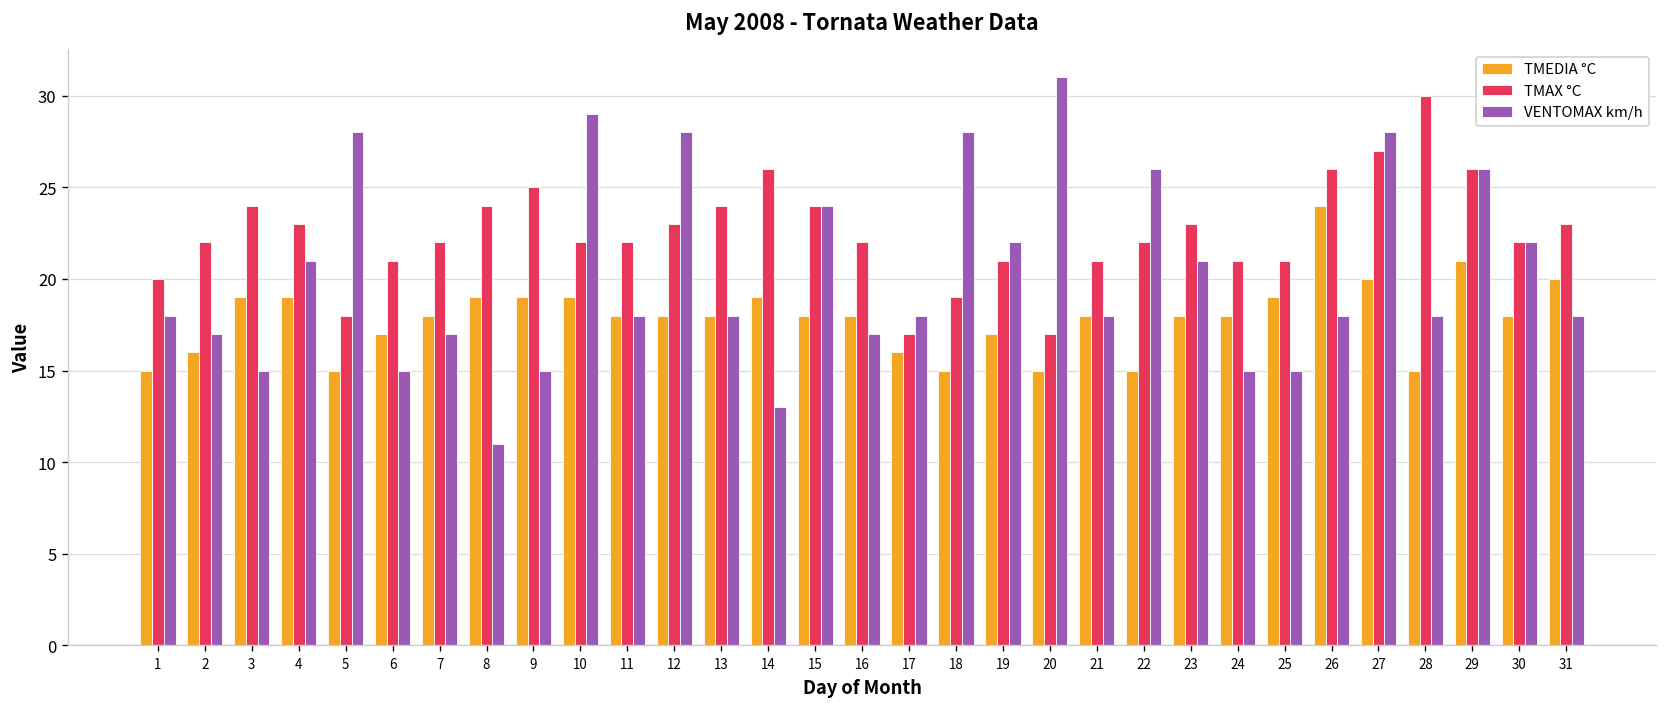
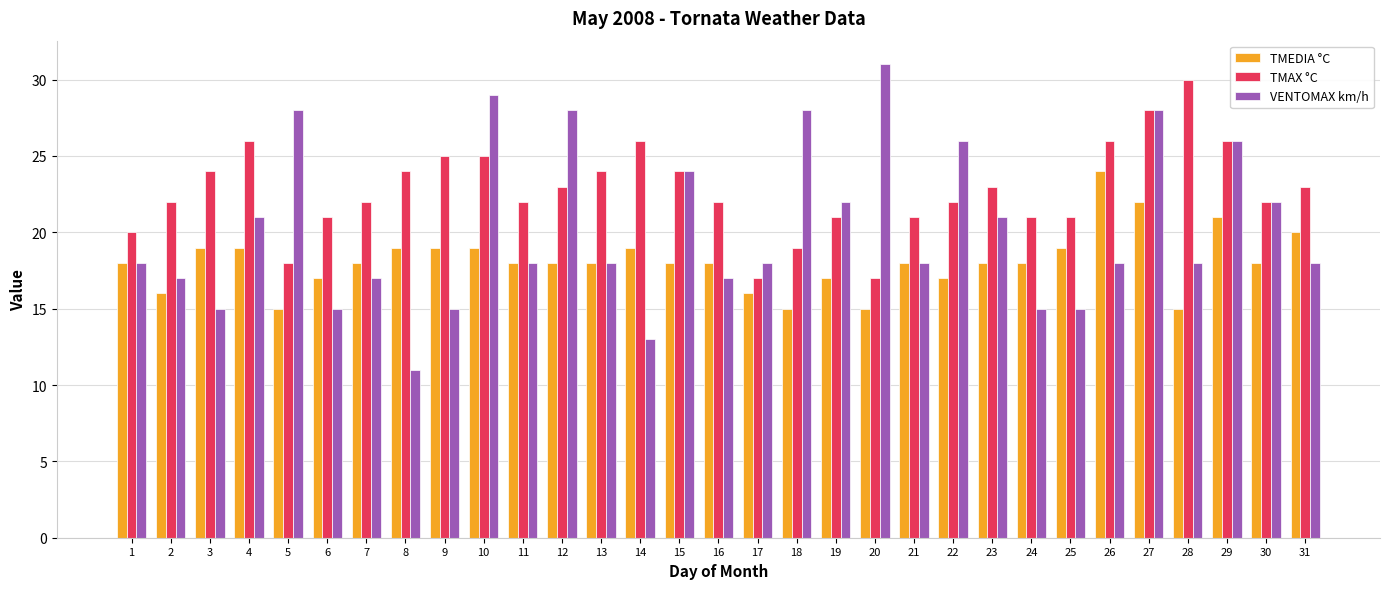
  {
    "TMEDIA °C": {
-     "1": 15,
+     "1": 18,
      "2": 16,
      "3": 19,
      "4": 19,
      "5": 15,
      "6": 17,
      "7": 18,
      "8": 19,
      "9": 19,
      "10": 19,
      "11": 18,
      "12": 18,
      "13": 18,
      "14": 19,
      "15": 18,
      "16": 18,
      "17": 16,
      "18": 15,
      "19": 17,
      "20": 15,
      "21": 18,
-     "22": 15,
+     "22": 17,
      "23": 18,
      "24": 18,
      "25": 19,
      "26": 24,
-     "27": 20,
+     "27": 22,
      "28": 15,
      "29": 21,
      "30": 18,
      "31": 20
    },
    "TMAX °C": {
      "1": 20,
      "2": 22,
      "3": 24,
-     "4": 23,
+     "4": 26,
      "5": 18,
      "6": 21,
      "7": 22,
      "8": 24,
      "9": 25,
-     "10": 22,
+     "10": 25,
      "11": 22,
      "12": 23,
      "13": 24,
      "14": 26,
      "15": 24,
      "16": 22,
      "17": 17,
      "18": 19,
      "19": 21,
      "20": 17,
      "21": 21,
      "22": 22,
      "23": 23,
      "24": 21,
      "25": 21,
      "26": 26,
-     "27": 27,
+     "27": 28,
      "28": 30,
      "29": 26,
      "30": 22,
      "31": 23
    },
    "VENTOMAX km/h": {
      "1": 18,
      "2": 17,
      "3": 15,
      "4": 21,
      "5": 28,
      "6": 15,
      "7": 17,
      "8": 11,
      "9": 15,
      "10": 29,
      "11": 18,
      "12": 28,
      "13": 18,
      "14": 13,
      "15": 24,
      "16": 17,
      "17": 18,
      "18": 28,
      "19": 22,
      "20": 31,
      "21": 18,
      "22": 26,
      "23": 21,
      "24": 15,
      "25": 15,
      "26": 18,
      "27": 28,
      "28": 18,
      "29": 26,
      "30": 22,
      "31": 18
    }
  }
